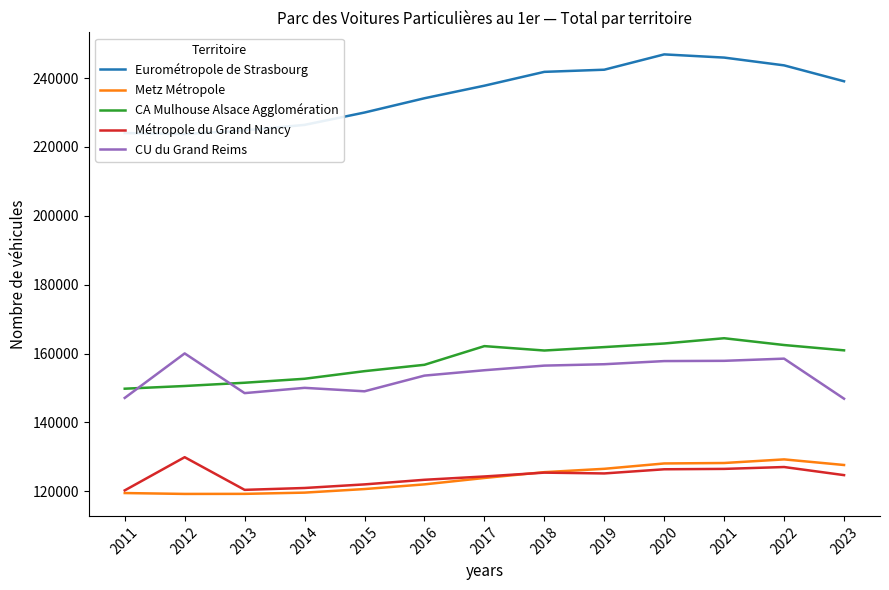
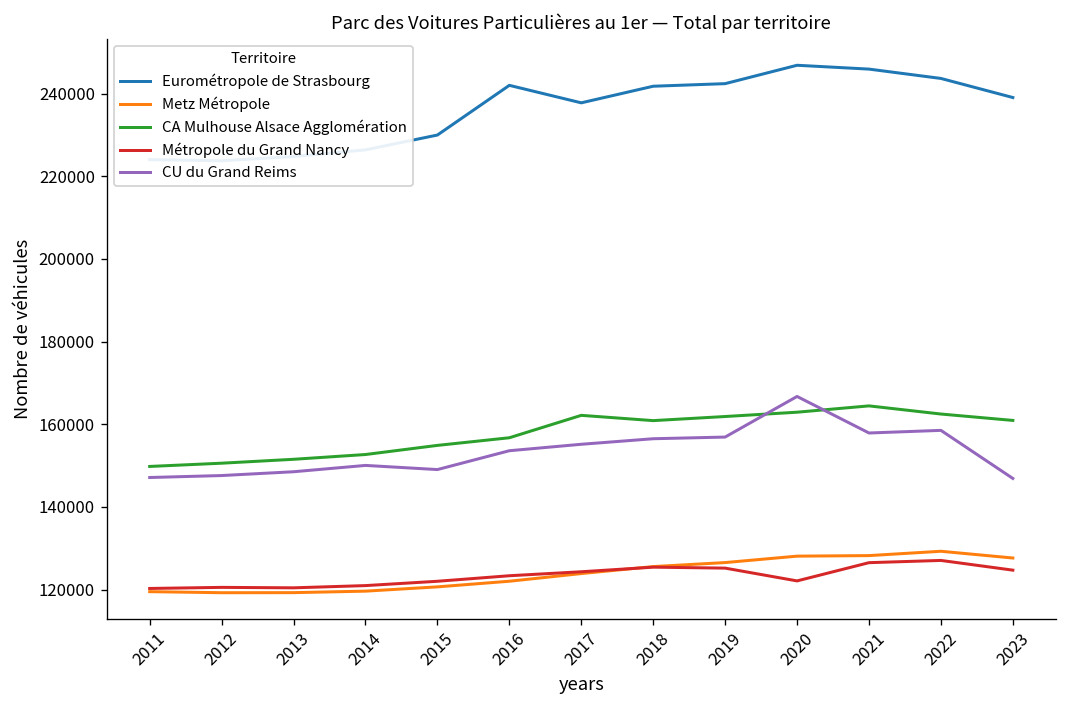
  {
    "Eurométropole de Strasbourg": {
      "2015": 230000,
-     "2016": 234000,
+     "2016": 242000,
      "2017": 238000,
      "2018": 242000,
      "2019": 242000,
      "2020": 247000,
      "2021": 246000,
      "2022": 244000,
      "2023": 239000
    },
    "Metz Métropole": {
      "2011": 119000,
      "2012": 119000,
      "2013": 119000,
      "2014": 120000,
      "2015": 121000,
      "2016": 122000,
      "2019": 127000,
      "2020": 128000,
      "2021": 128000,
      "2022": 129000,
      "2023": 128000
    },
    "CA Mulhouse Alsace Agglomération": {
      "2011": 150000,
      "2012": 151000,
      "2013": 152000,
      "2014": 153000,
      "2015": 155000,
      "2016": 157000,
      "2017": 162000,
      "2018": 161000,
      "2019": 162000,
      "2020": 163000,
      "2021": 164000,
      "2022": 162000,
      "2023": 161000
    },
    "Métropole du Grand Nancy": {
      "2011": 120000,
-     "2012": 130000,
+     "2012": 121000,
      "2013": 120000,
      "2014": 121000,
      "2015": 122000,
      "2016": 123000,
      "2019": 125000,
-     "2020": 126000,
+     "2020": 122000,
      "2021": 126000,
      "2022": 127000,
      "2023": 125000
    },
    "CU du Grand Reims": {
      "2011": 147000,
-     "2012": 160000,
+     "2012": 148000,
      "2013": 149000,
      "2014": 150000,
      "2015": 149000,
      "2016": 154000,
      "2017": 155000,
      "2018": 156000,
      "2019": 157000,
-     "2020": 158000,
+     "2020": 167000,
      "2021": 158000,
      "2022": 159000,
      "2023": 147000
    }
  }
